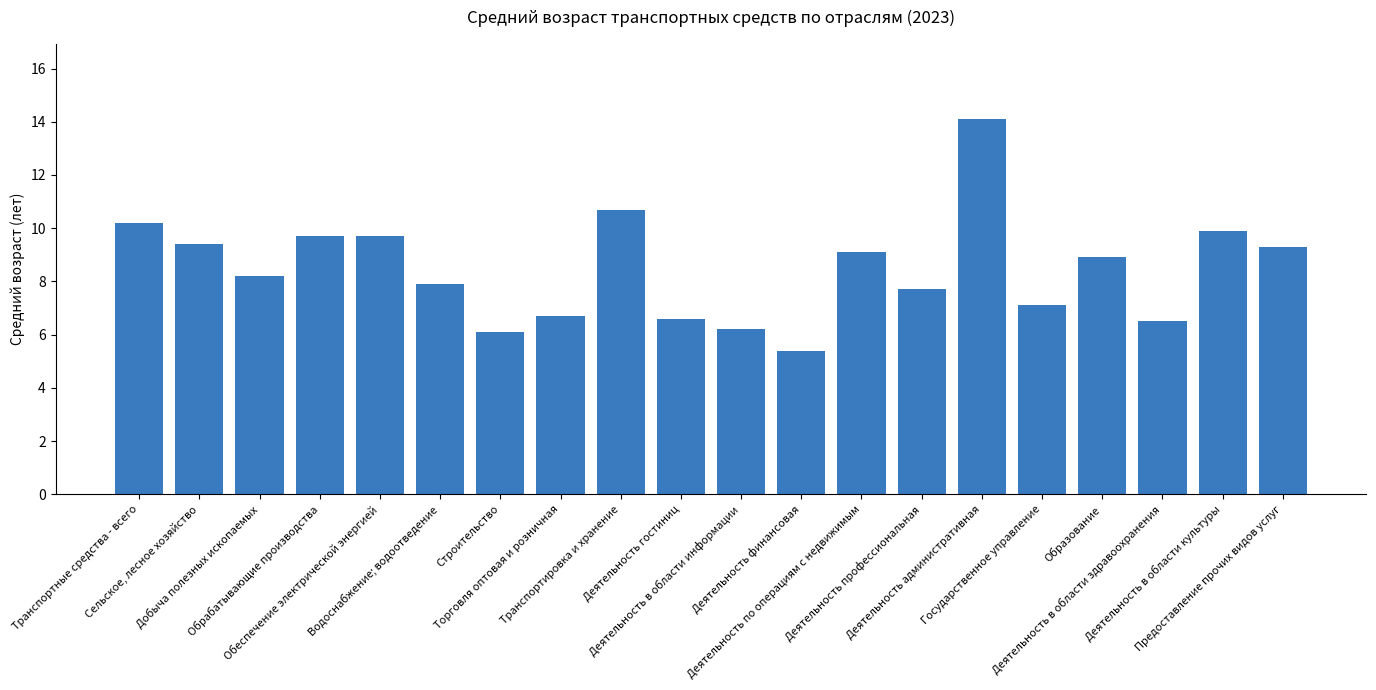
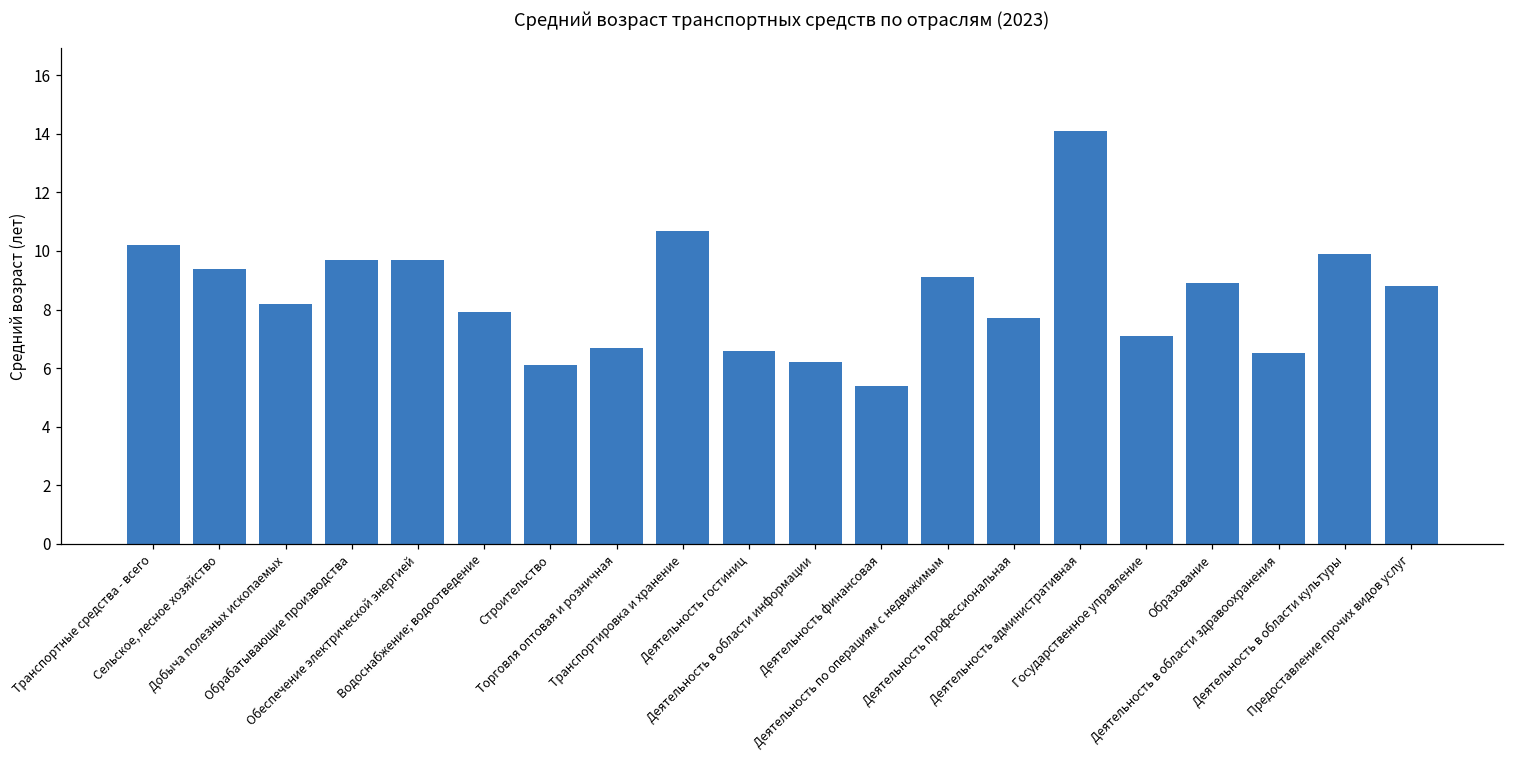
  {
    "Транспортные средства - всего": 10.2,
    "Сельское, лесное хозяйство": 9.4,
    "Добыча полезных ископаемых": 8.2,
    "Обрабатывающие производства": 9.7,
    "Обеспечение электрической энергией": 9.7,
    "Водоснабжение; водоотведение": 7.9,
    "Строительство": 6.1,
    "Торговля оптовая и розничная": 6.7,
    "Транспортировка и хранение": 10.7,
    "Деятельность гостиниц": 6.6,
    "Деятельность в области информации": 6.2,
    "Деятельность финансовая": 5.4,
    "Деятельность по операциям с недвижимым": 9.1,
    "Деятельность профессиональная": 7.7,
    "Деятельность административная": 14.1,
    "Государственное управление": 7.1,
    "Образование": 8.9,
    "Деятельность в области здравоохранения": 6.5,
    "Деятельность в области культуры": 9.9,
-   "Предоставление прочих видов услуг": 9.3
+   "Предоставление прочих видов услуг": 8.8
  }
